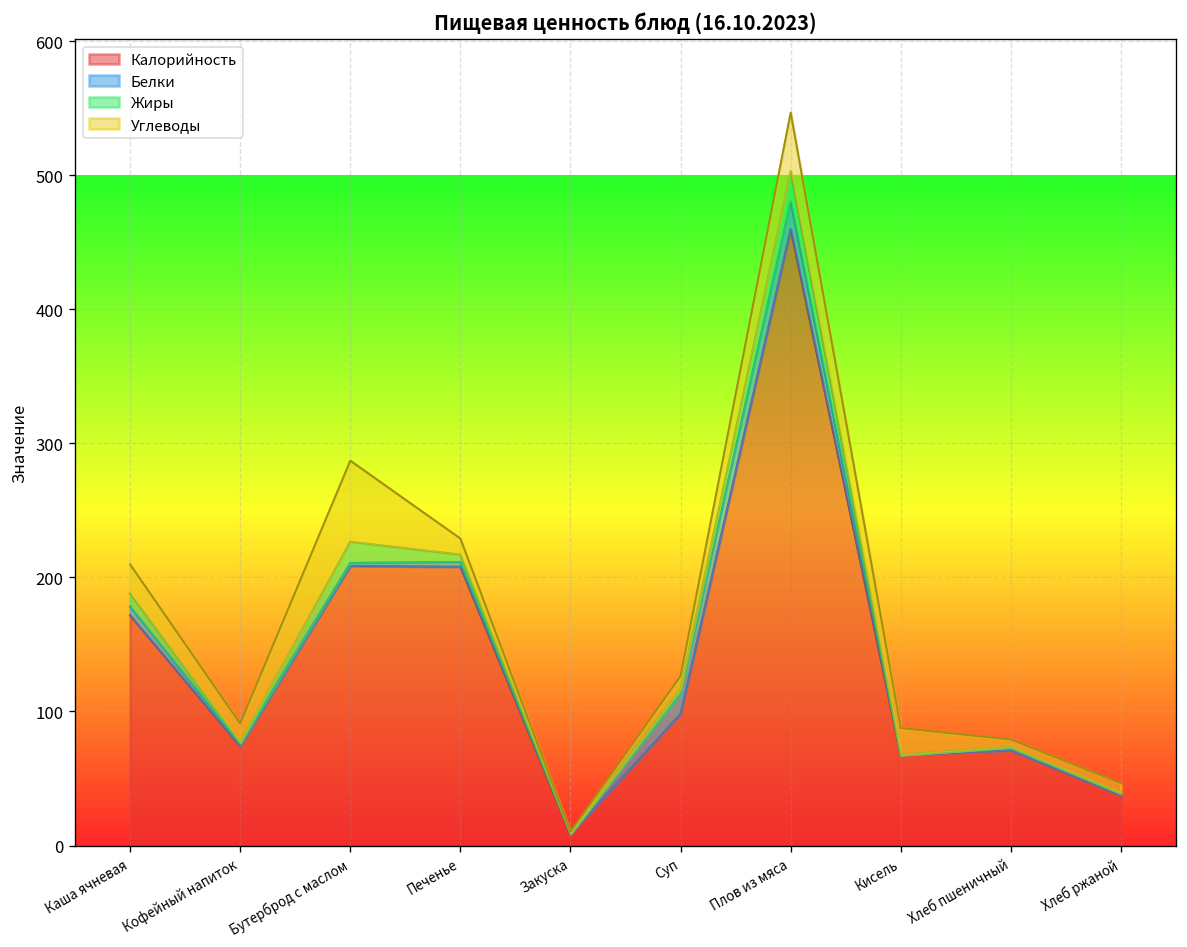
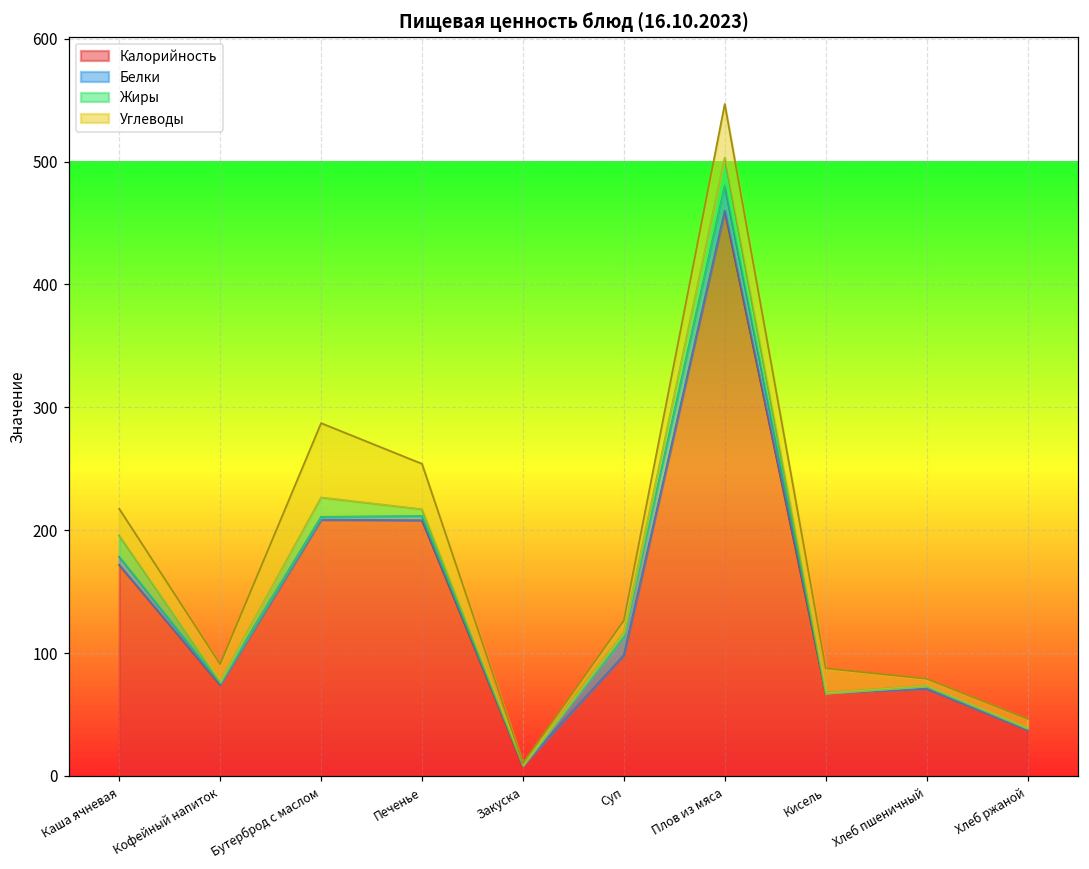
  {
    "Калорийность": {
      "Каша ячневая": 172,
      "Печенье": 208,
      "Суп": 98,
      "Плов из мяса": 460
    },
    "Белки": {
      "Каша ячневая": 7,
      "Печенье": 4,
      "Суп": 15,
      "Плов из мяса": 20
    },
    "Жиры": {
-     "Каша ячневая": 10,
+     "Каша ячневая": 17,
      "Бутерброд с маслом": 16,
      "Печенье": 6,
      "Суп": 3,
      "Плов из мяса": 23
    },
    "Углеводы": {
      "Каша ячневая": 22,
      "Кофейный напиток": 14,
      "Бутерброд с маслом": 61,
-     "Печенье": 12,
+     "Печенье": 37,
      "Суп": 10,
      "Плов из мяса": 44,
      "Кисель": 20,
      "Хлеб пшеничный": 6,
      "Хлеб ржаной": 7
    }
  }
